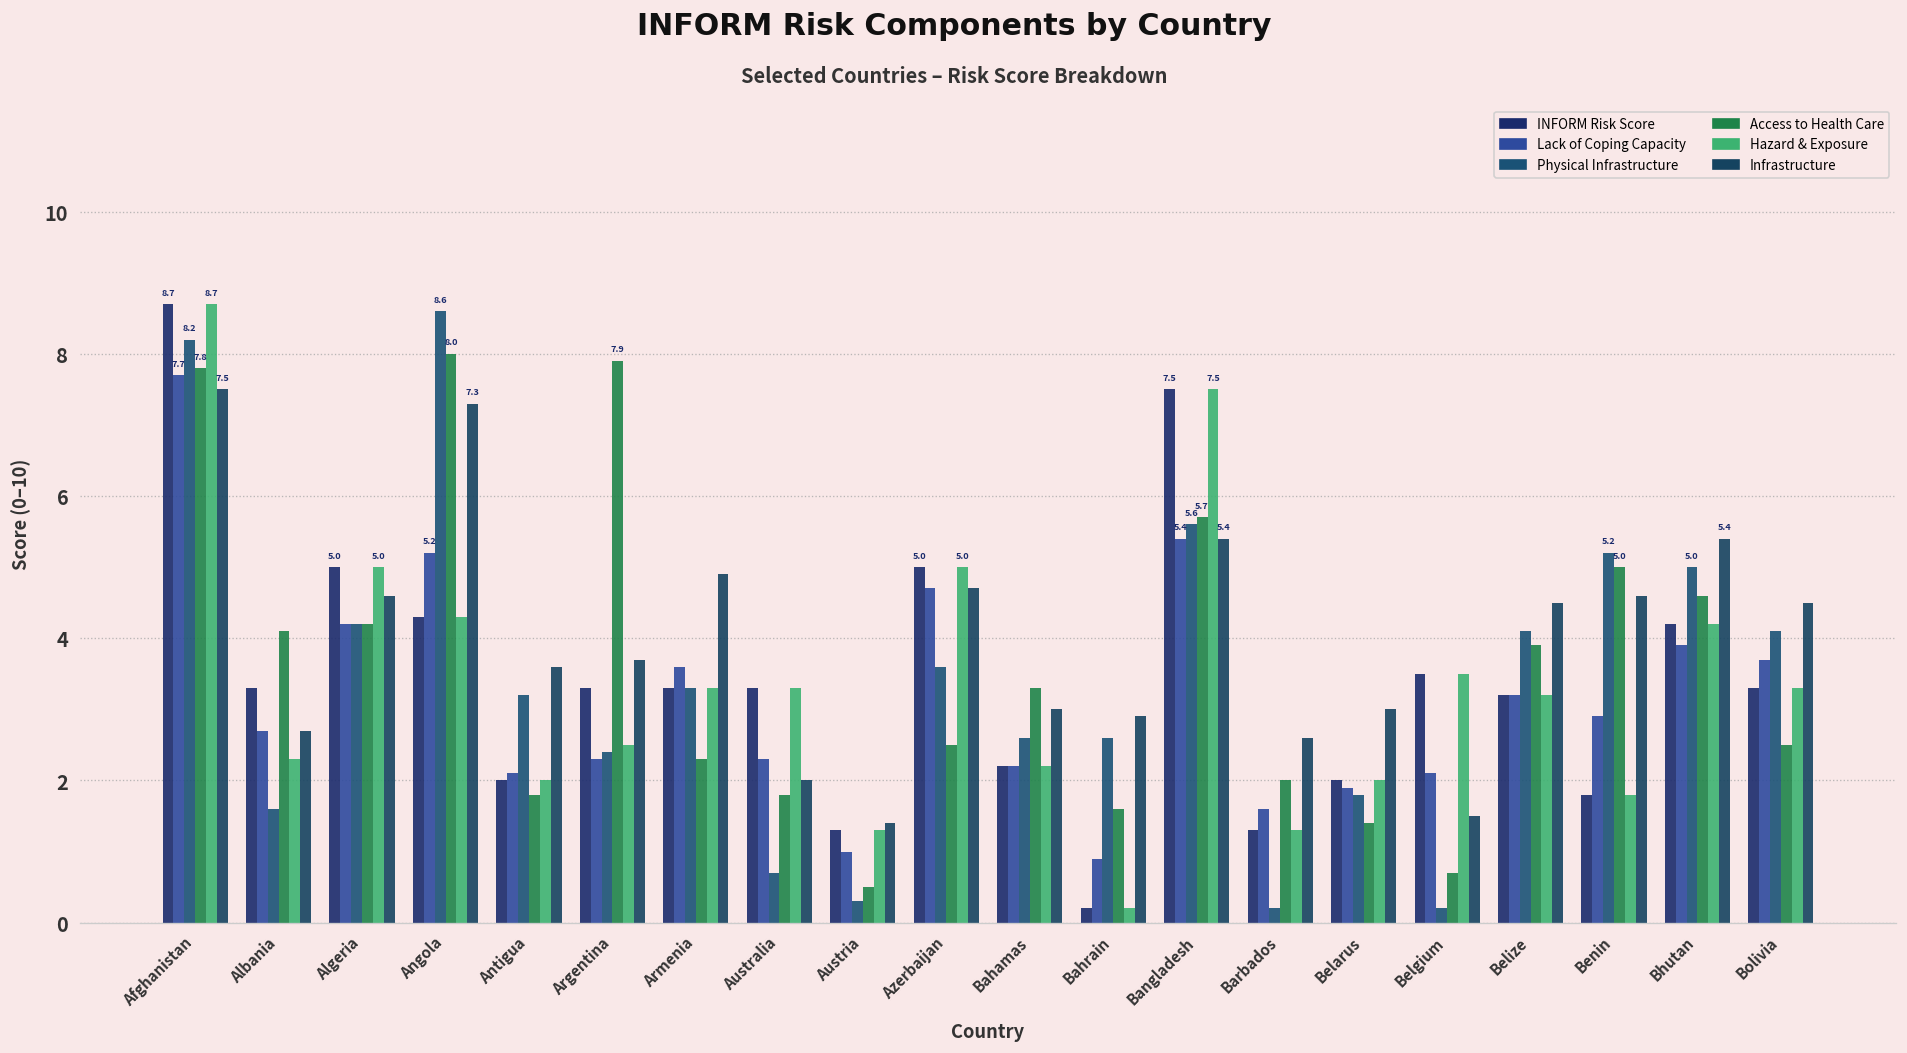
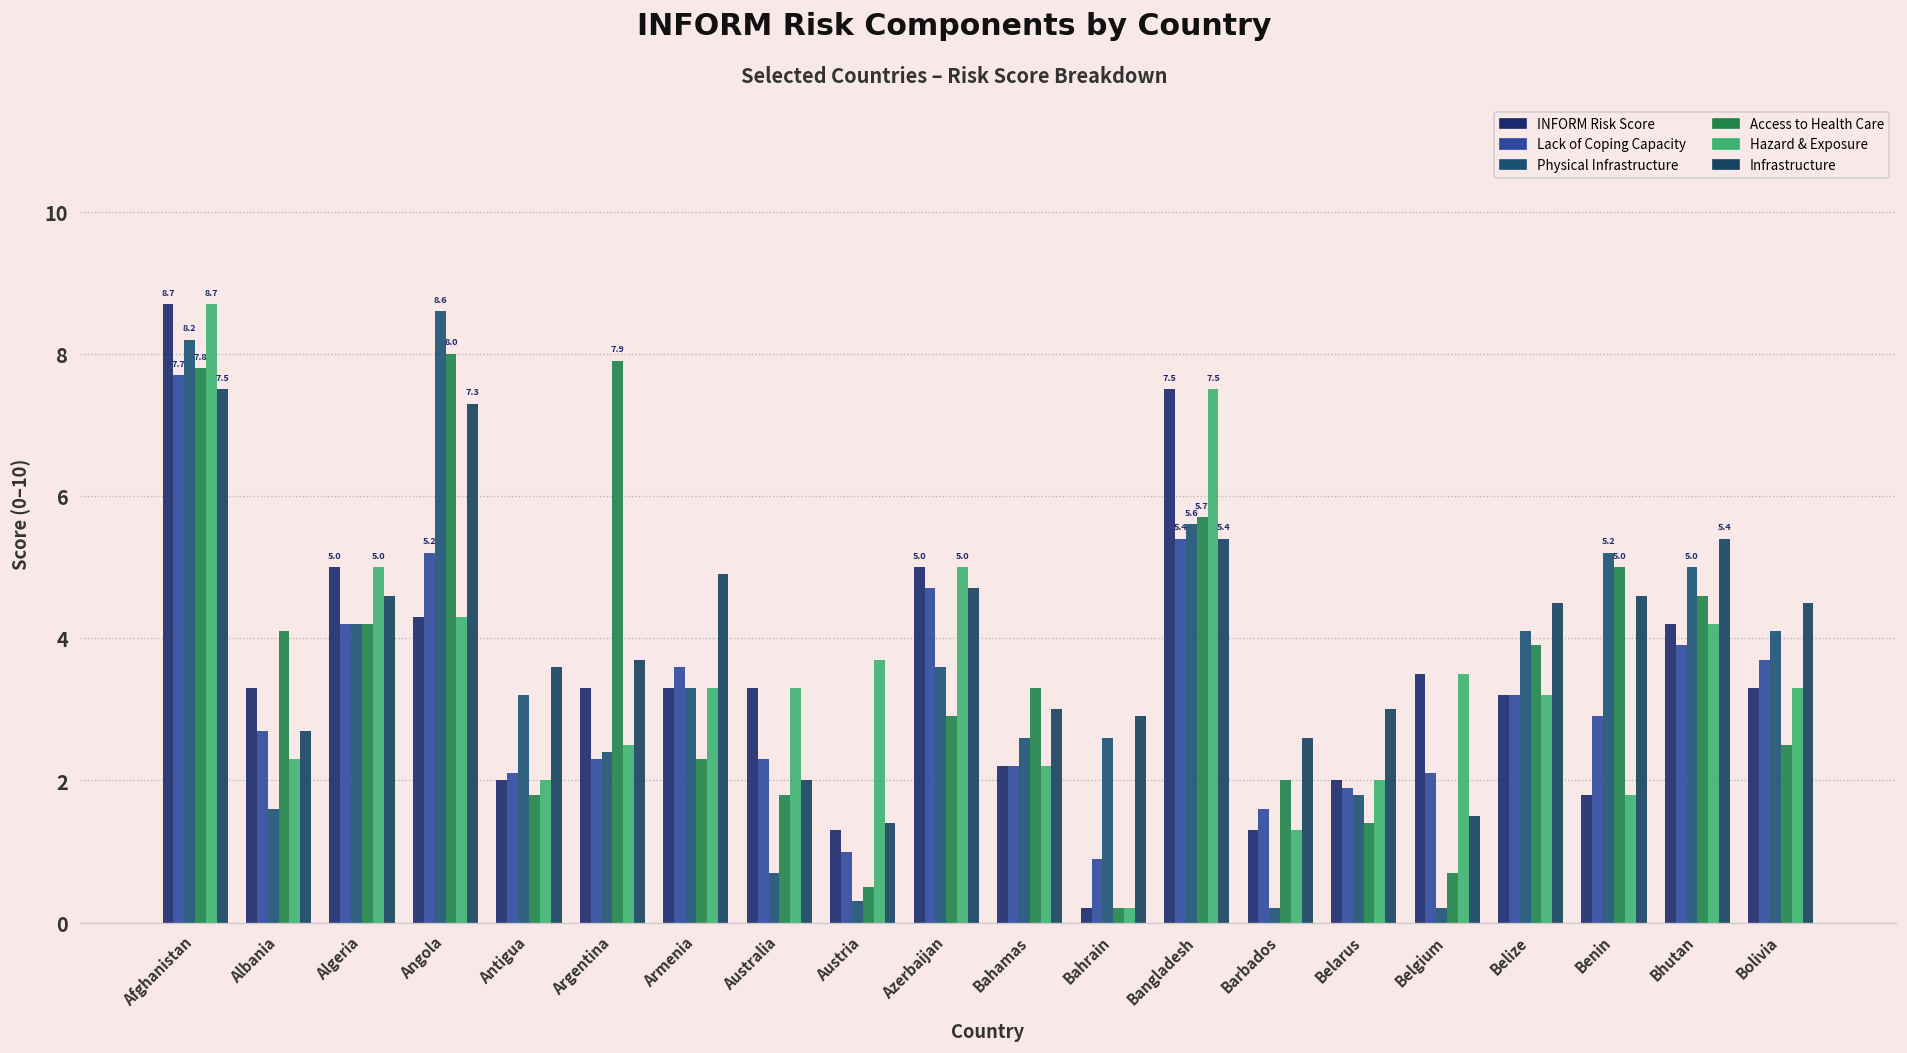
  {
    "Access to Health Care": {
      "Albania": 4.1,
      "Algeria": 4.2,
      "Antigua": 1.8,
      "Armenia": 2.3,
      "Australia": 1.8,
      "Austria": 0.5,
-     "Azerbaijan": 2.5,
+     "Azerbaijan": 2.9,
      "Bahamas": 3.3,
-     "Bahrain": 1.6,
+     "Bahrain": 0.2,
      "Barbados": 2.0,
      "Belarus": 1.4,
      "Belgium": 0.7,
      "Belize": 3.9,
      "Bhutan": 4.6,
      "Bolivia": 2.5
    },
    "Hazard & Exposure": {
      "Albania": 2.3,
      "Angola": 4.3,
      "Antigua": 2.0,
      "Argentina": 2.5,
      "Armenia": 3.3,
      "Australia": 3.3,
-     "Austria": 1.3,
+     "Austria": 3.7,
      "Bahamas": 2.2,
      "Bahrain": 0.2,
      "Barbados": 1.3,
      "Belarus": 2.0,
      "Belgium": 3.5,
      "Belize": 3.2,
      "Benin": 1.8,
      "Bhutan": 4.2,
      "Bolivia": 3.3
    }
  }
